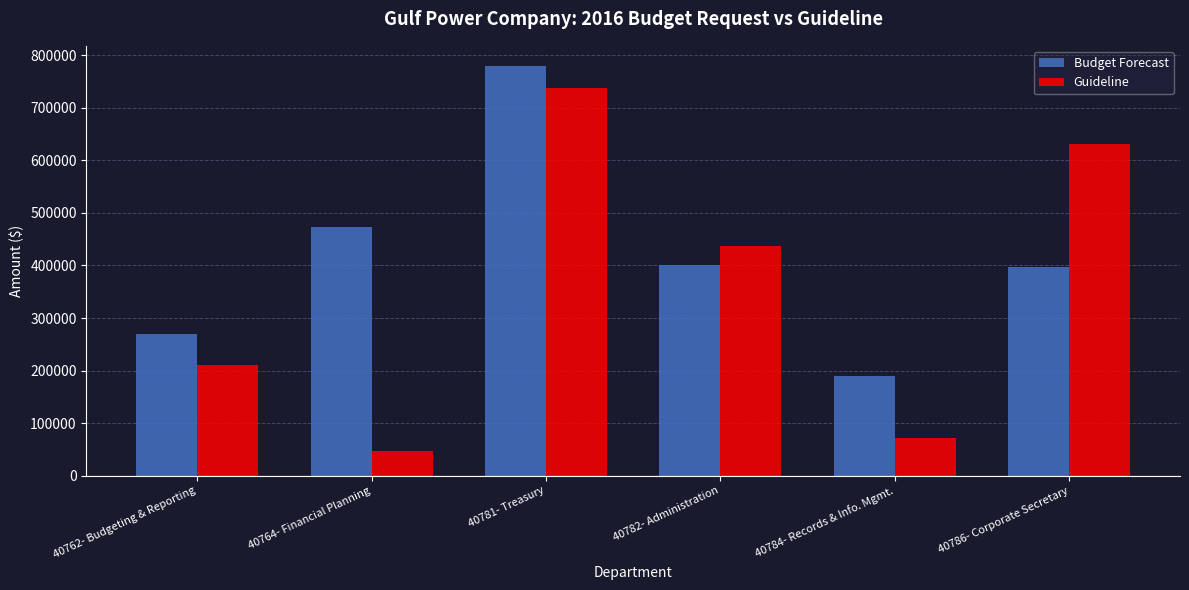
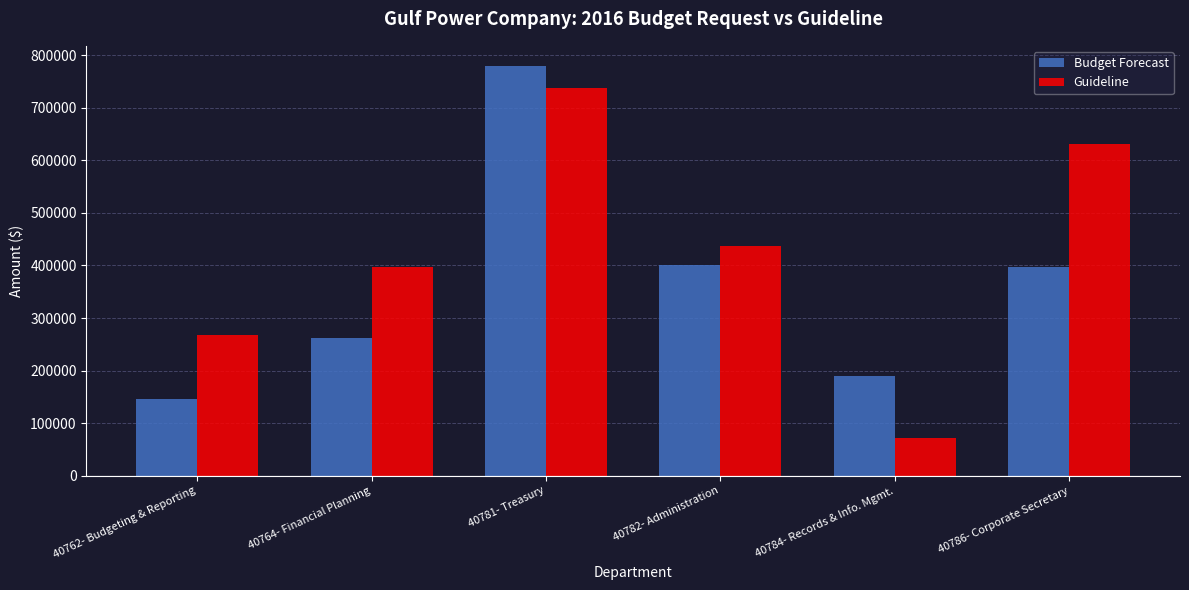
  {
    "Budget Forecast": {
-     "40762- Budgeting & Reporting": 270000,
-     "40764- Financial Planning": 470000,
+     "40762- Budgeting & Reporting": 150000,
+     "40764- Financial Planning": 260000,
      "40781- Treasury": 780000,
      "40782- Administration": 400000,
      "40784- Records & Info. Mgmt.": 190000,
      "40786- Corporate Secretary": 400000
    },
    "Guideline": {
-     "40762- Budgeting & Reporting": 210000,
-     "40764- Financial Planning": 50000,
+     "40762- Budgeting & Reporting": 270000,
+     "40764- Financial Planning": 400000,
      "40781- Treasury": 740000,
      "40782- Administration": 440000,
      "40784- Records & Info. Mgmt.": 70000,
      "40786- Corporate Secretary": 630000
    }
  }
